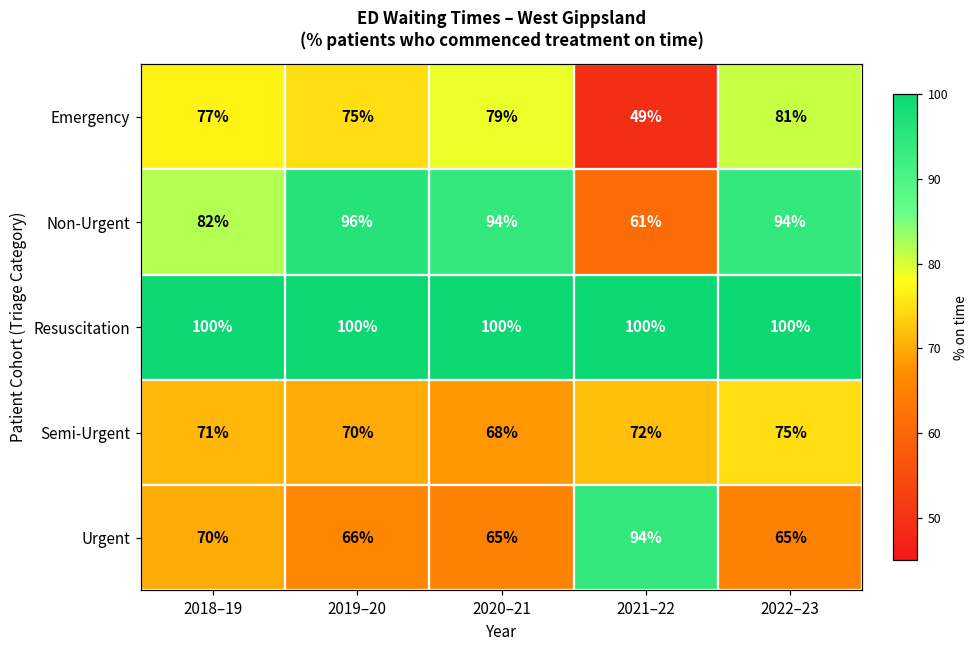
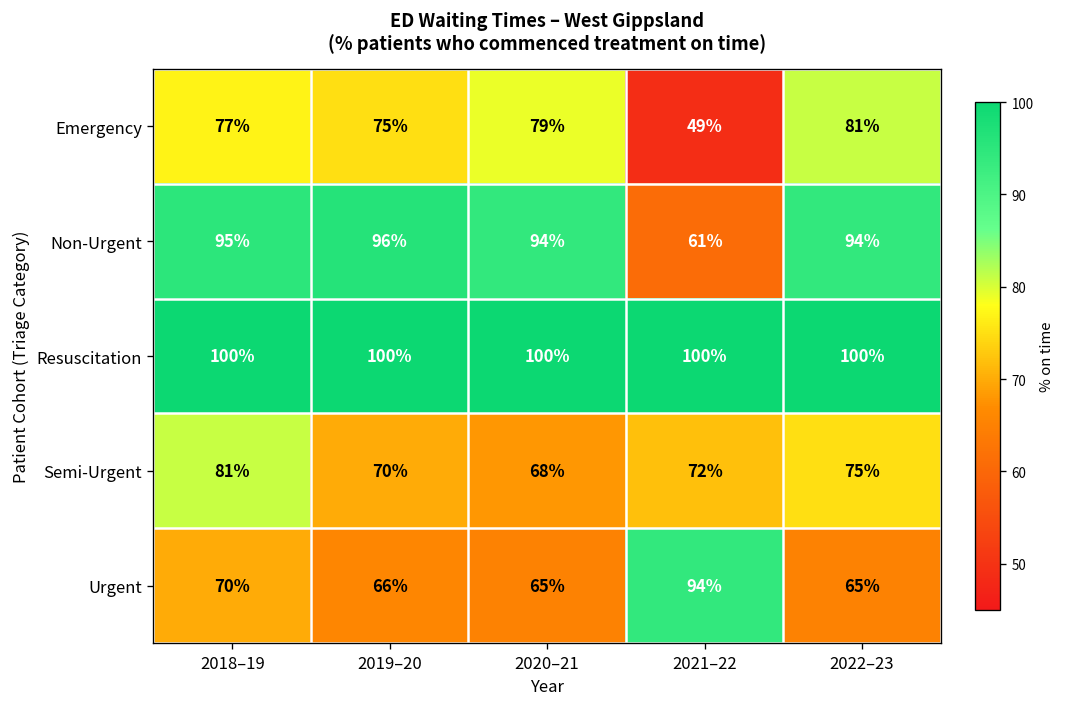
  {
    "Emergency": {
      "2018–19": "77%",
      "2019–20": "75%",
      "2020–21": "79%",
      "2021–22": "49%",
      "2022–23": "81%"
    },
    "Non-Urgent": {
-     "2018–19": "82%",
+     "2018–19": "95%",
      "2019–20": "96%",
      "2020–21": "94%",
      "2021–22": "61%",
      "2022–23": "94%"
    },
    "Resuscitation": {
      "2018–19": "100%",
      "2019–20": "100%",
      "2020–21": "100%",
      "2021–22": "100%",
      "2022–23": "100%"
    },
    "Semi-Urgent": {
-     "2018–19": "71%",
+     "2018–19": "81%",
      "2019–20": "70%",
      "2020–21": "68%",
      "2021–22": "72%",
      "2022–23": "75%"
    },
    "Urgent": {
      "2018–19": "70%",
      "2019–20": "66%",
      "2020–21": "65%",
      "2021–22": "94%",
      "2022–23": "65%"
    }
  }
